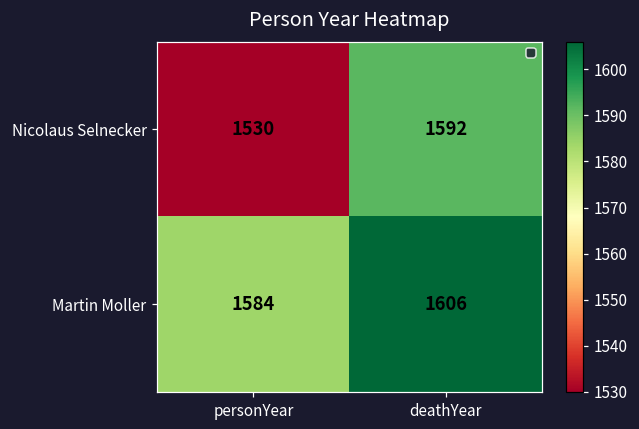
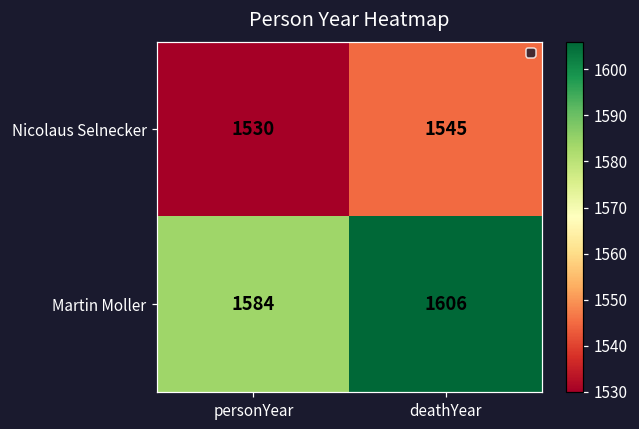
  {
    "Nicolaus Selnecker": {
      "personYear": 1530,
-     "deathYear": 1592
+     "deathYear": 1545
    },
    "Martin Moller": {
      "personYear": 1584,
      "deathYear": 1606
    }
  }
